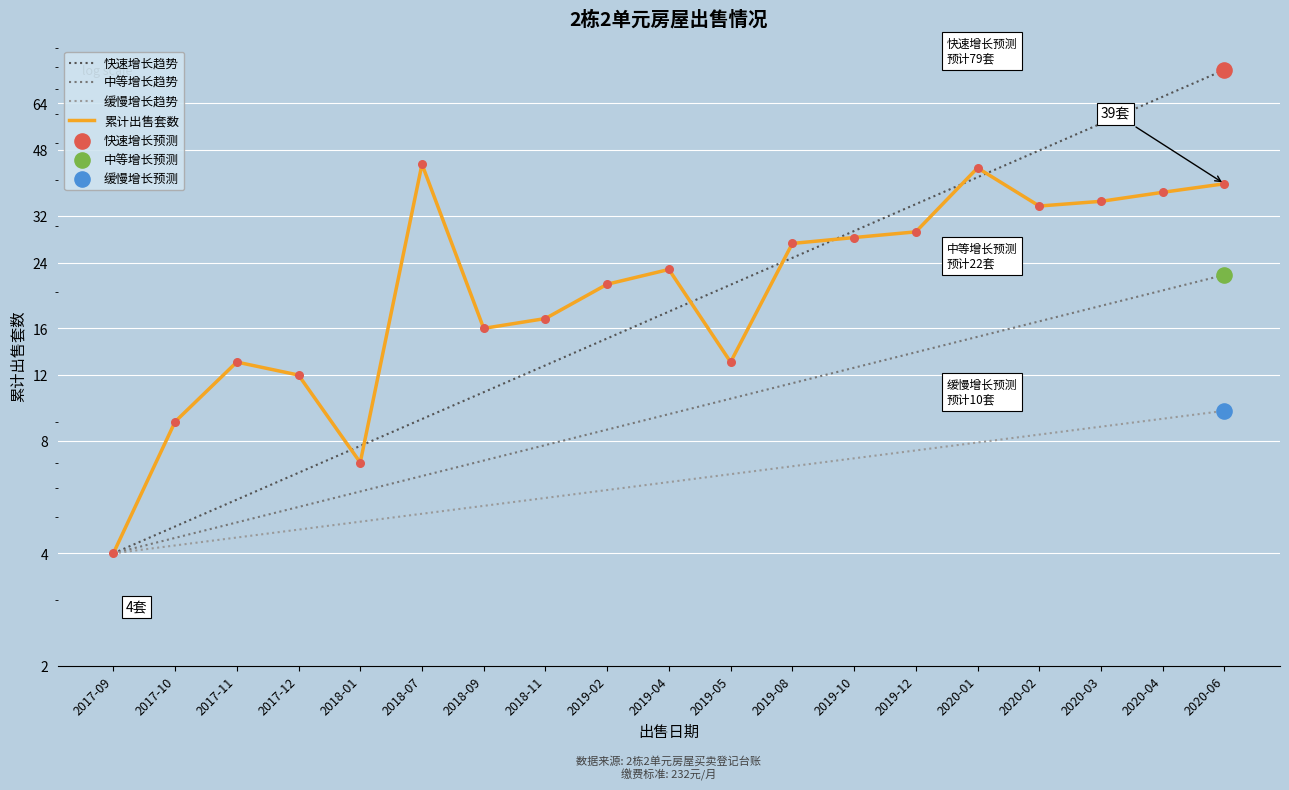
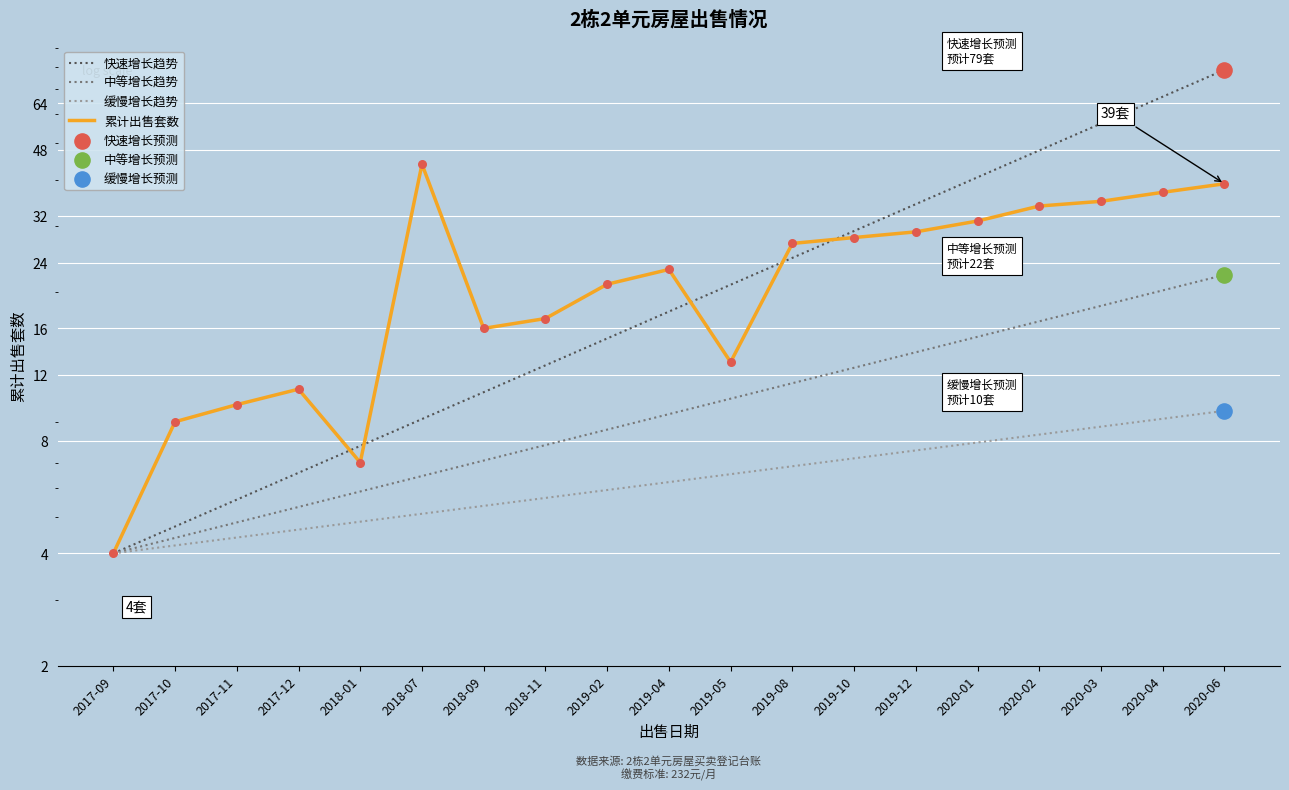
  {
    "累计出售套数": {
      "2017-10": 9,
-     "2017-11": 13,
-     "2017-12": 12,
+     "2017-11": 10,
+     "2017-12": 11,
      "2018-01": 7,
      "2018-07": 44,
      "2018-09": 16,
      "2018-11": 17,
      "2019-02": 21,
      "2019-04": 23,
      "2019-05": 13,
      "2019-08": 27,
      "2019-10": 28,
      "2019-12": 29,
-     "2020-01": 43,
+     "2020-01": 31,
      "2020-02": 34,
      "2020-03": 35,
      "2020-04": 37,
      "2020-06": 39
    }
  }
